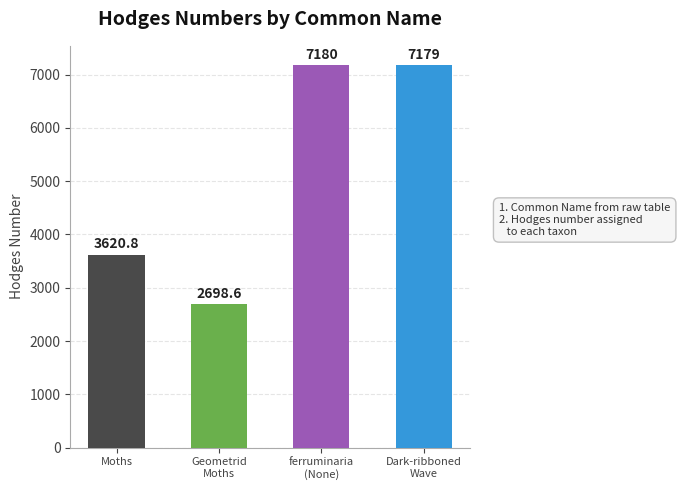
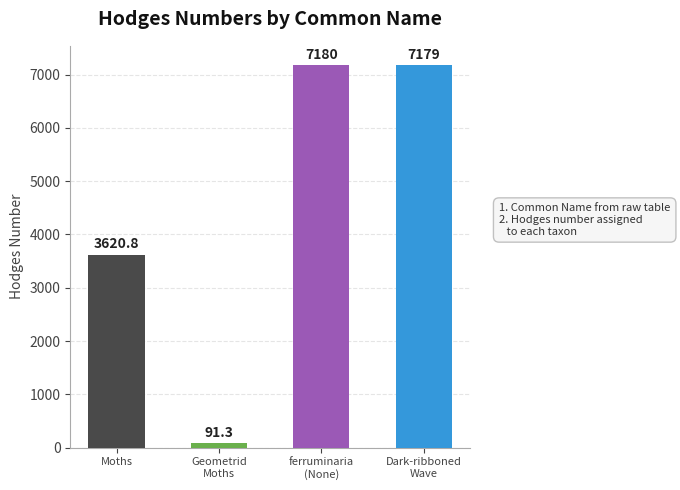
  {
    "Moths": 3620.8,
-   "Geometrid Moths": 2698.6,
+   "Geometrid Moths": 91.3,
    "ferruminaria (None)": 7180,
    "Dark-ribboned Wave": 7179
  }
